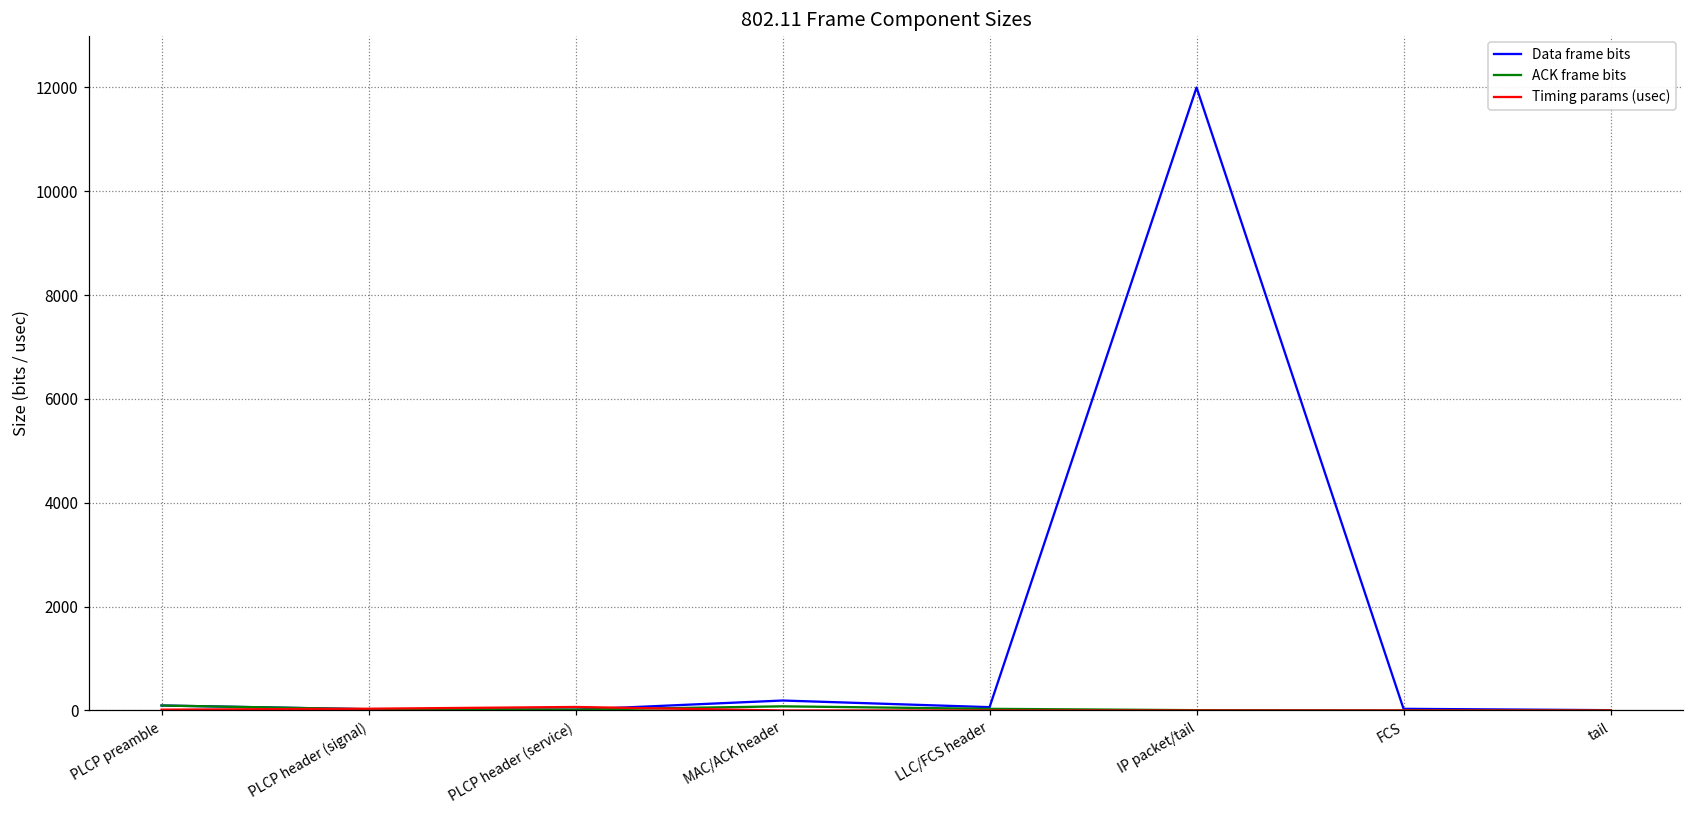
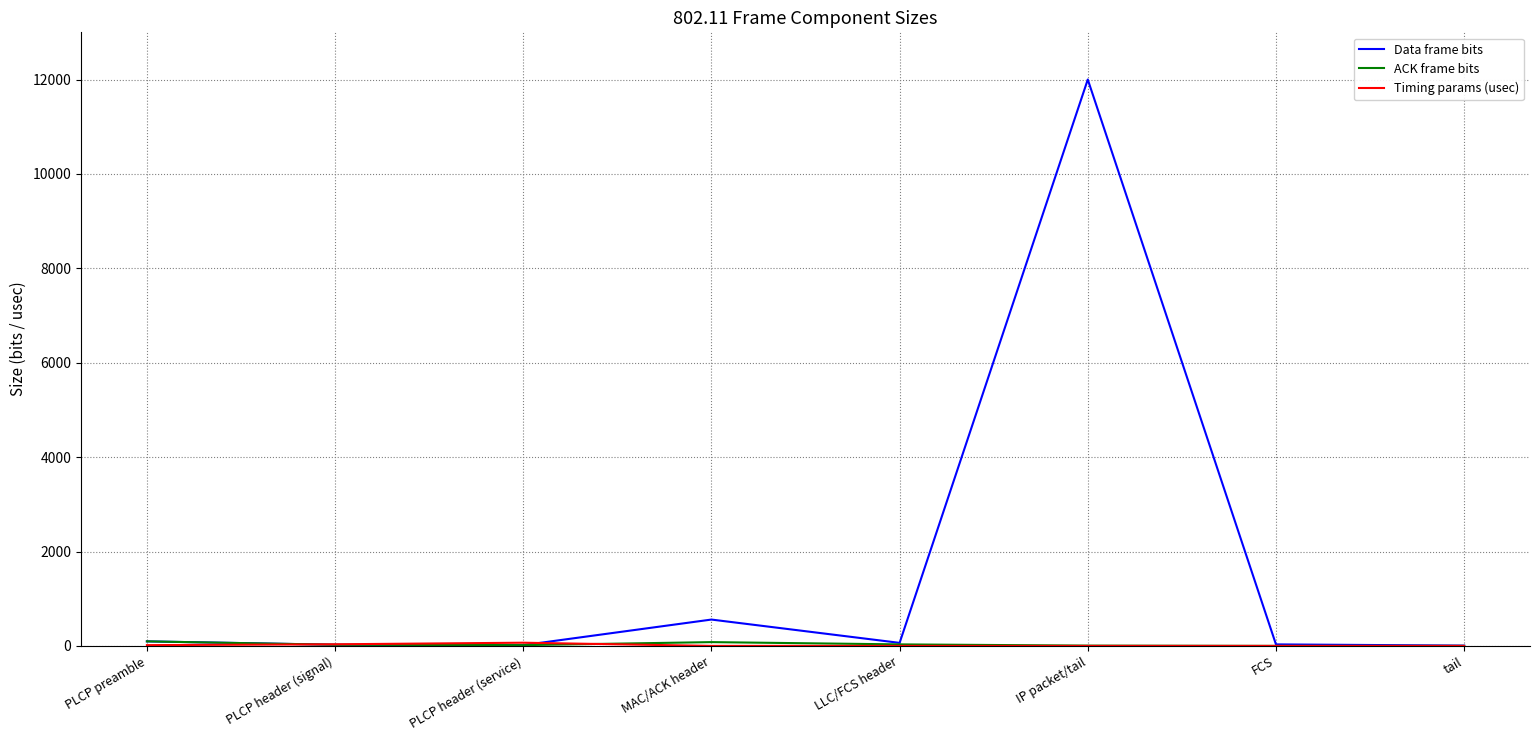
  {
    "Data frame bits": {
-     "MAC/ACK header": 200,
+     "MAC/ACK header": 600,
      "IP packet/tail": 12000
    },
    "ACK frame bits": {
      "MAC/ACK header": 100
    },
    "Timing params (usec)": {
      "PLCP preamble": 0,
      "MAC/ACK header": 0
    }
  }
